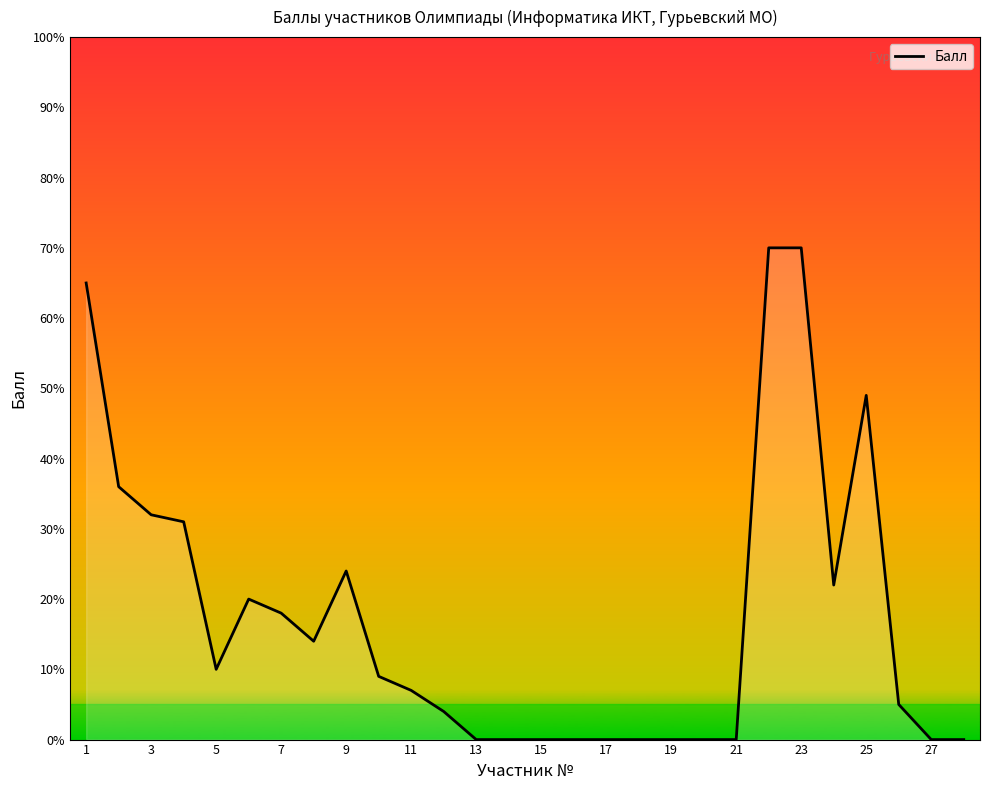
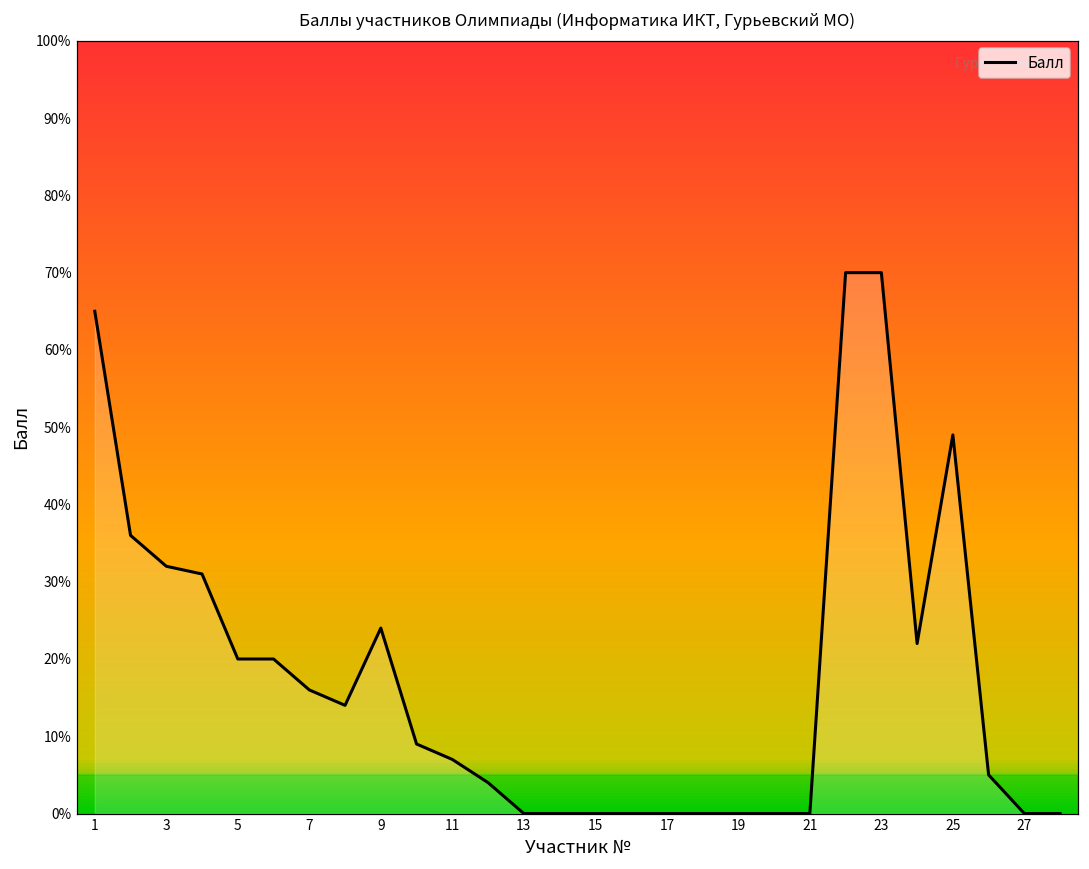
  {
    "1": "65%",
    "3": "32%",
-   "5": "10%",
-   "7": "18%",
+   "5": "20%",
+   "7": "16%",
    "9": "24%",
    "11": "7%",
    "23": "70%",
    "25": "49%"
  }
